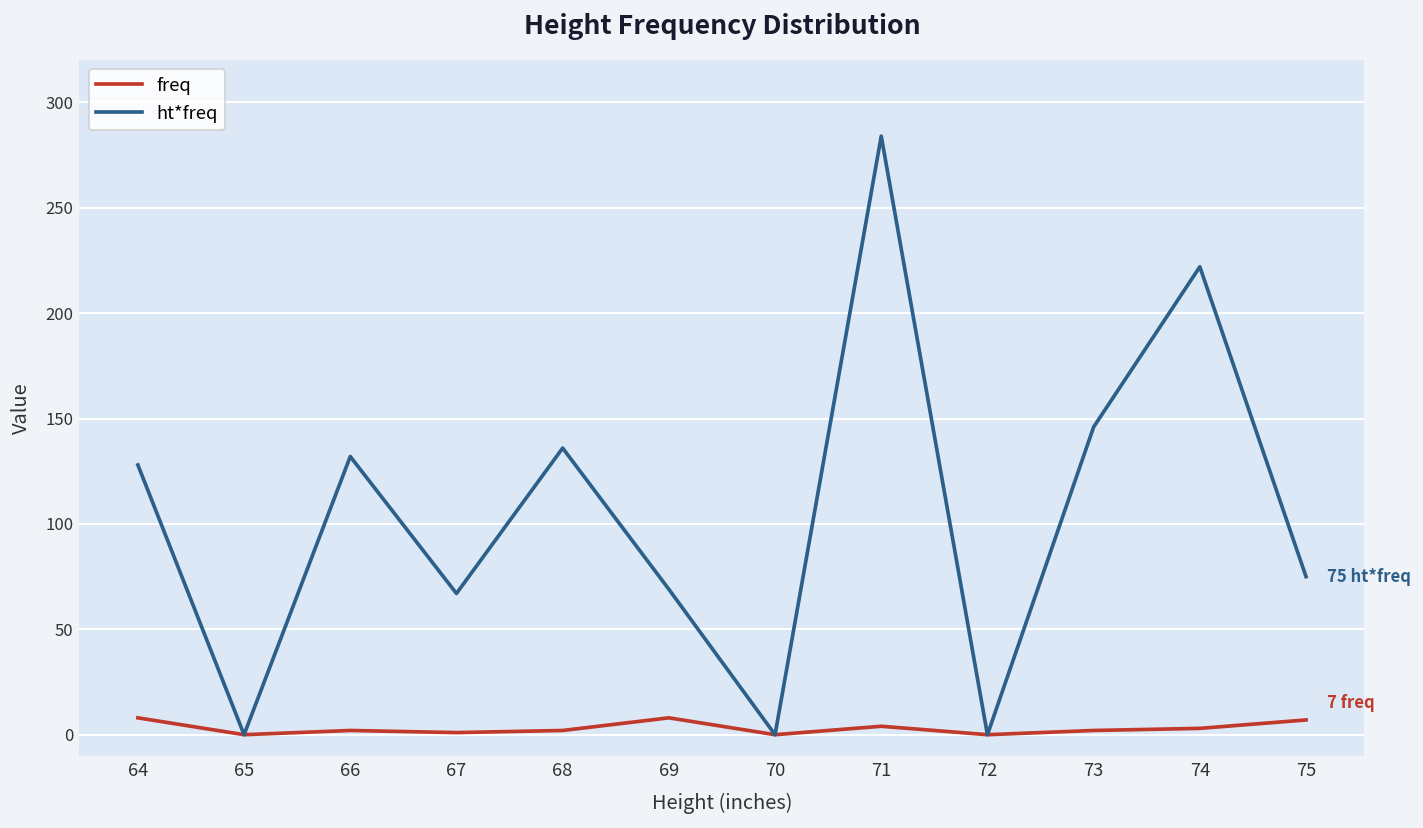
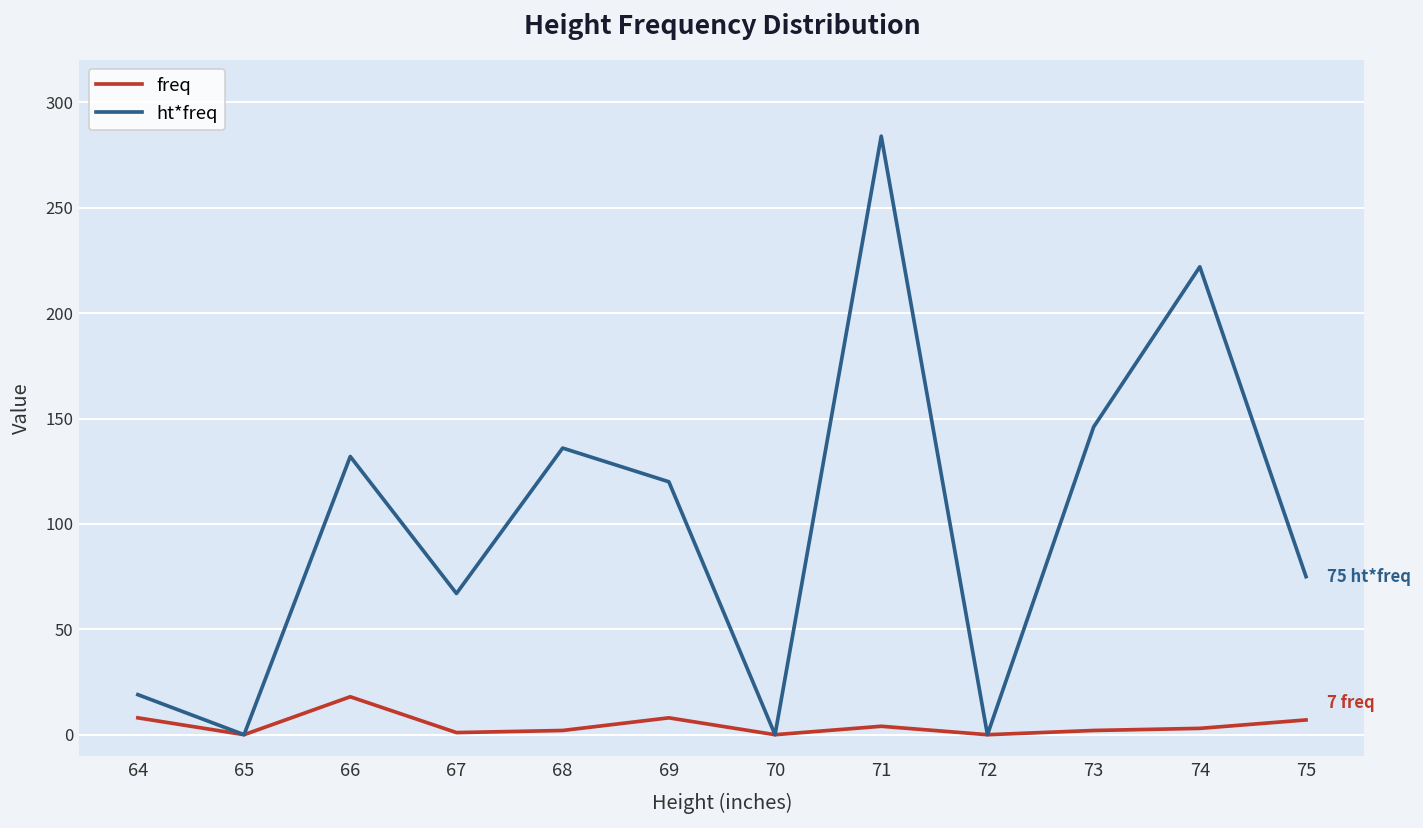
  {
    "freq": {
      "64": 8,
-     "66": 2,
+     "66": 18,
      "67": 1,
      "68": 2,
      "69": 8,
      "71": 4,
      "73": 2,
      "74": 3
    },
    "ht*freq": {
-     "64": 128,
+     "64": 19,
      "66": 132,
      "67": 67,
      "68": 136,
-     "69": 69,
+     "69": 120,
      "71": 284,
      "73": 146,
      "74": 222
    }
  }
